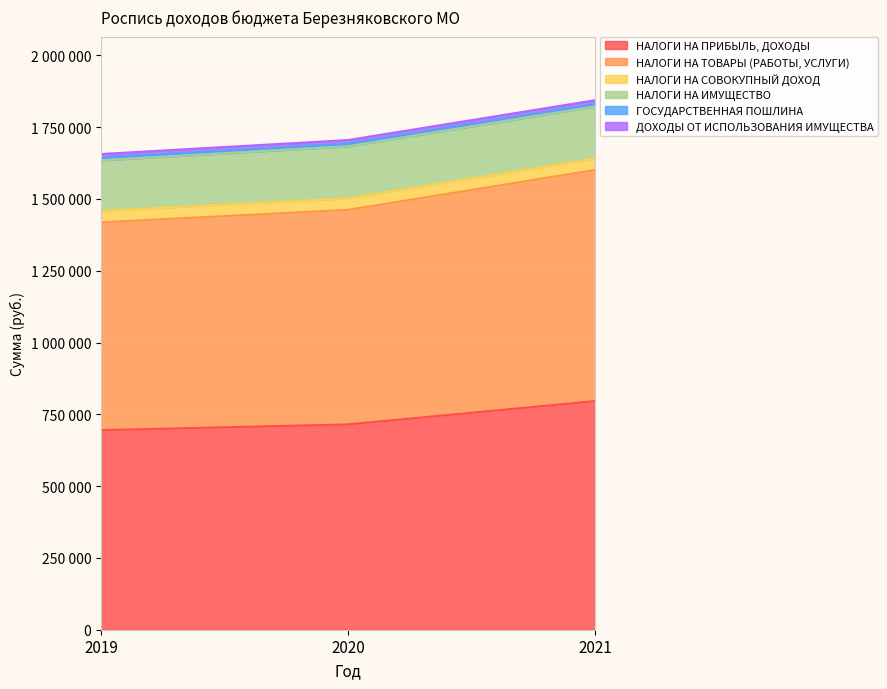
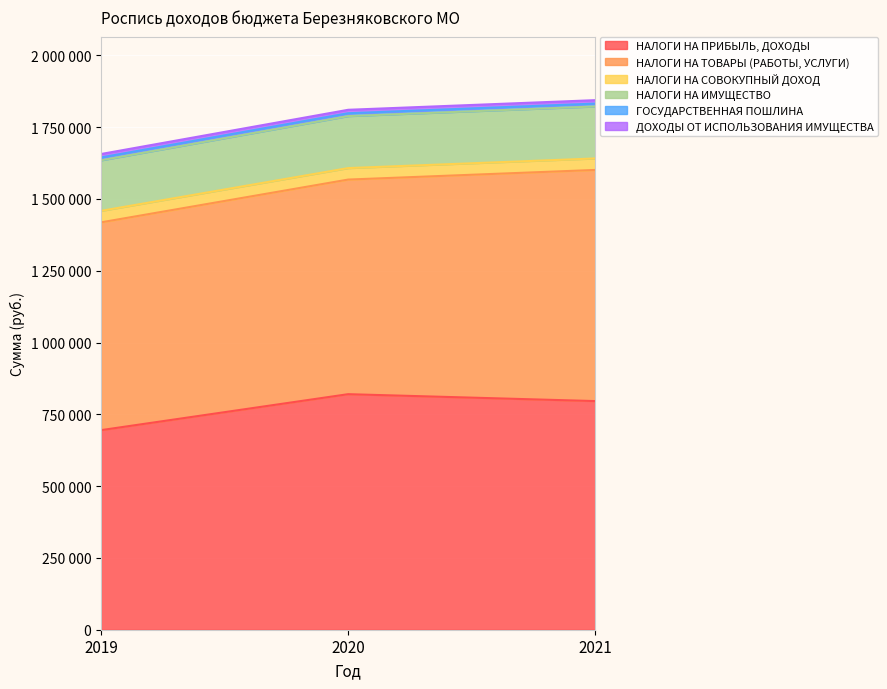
  {
    "НАЛОГИ НА ПРИБЫЛЬ, ДОХОДЫ": {
      "2019": 700000,
-     "2020": 720000,
+     "2020": 820000,
      "2021": 800000
    },
    "НАЛОГИ НА ТОВАРЫ (РАБОТЫ, УСЛУГИ)": {
      "2019": 720000,
      "2020": 750000,
      "2021": 810000
    },
    "НАЛОГИ НА СОВОКУПНЫЙ ДОХОД": {
      "2019": 40000,
      "2020": 40000,
      "2021": 40000
    },
    "НАЛОГИ НА ИМУЩЕСТВО": {
      "2019": 180000,
      "2020": 180000,
      "2021": 180000
    },
    "ГОСУДАРСТВЕННАЯ ПОШЛИНА": {
      "2019": 10000,
      "2020": 10000,
      "2021": 10000
    },
    "ДОХОДЫ ОТ ИСПОЛЬЗОВАНИЯ ИМУЩЕСТВА": {
      "2019": 10000,
      "2020": 10000,
      "2021": 10000
    }
  }
